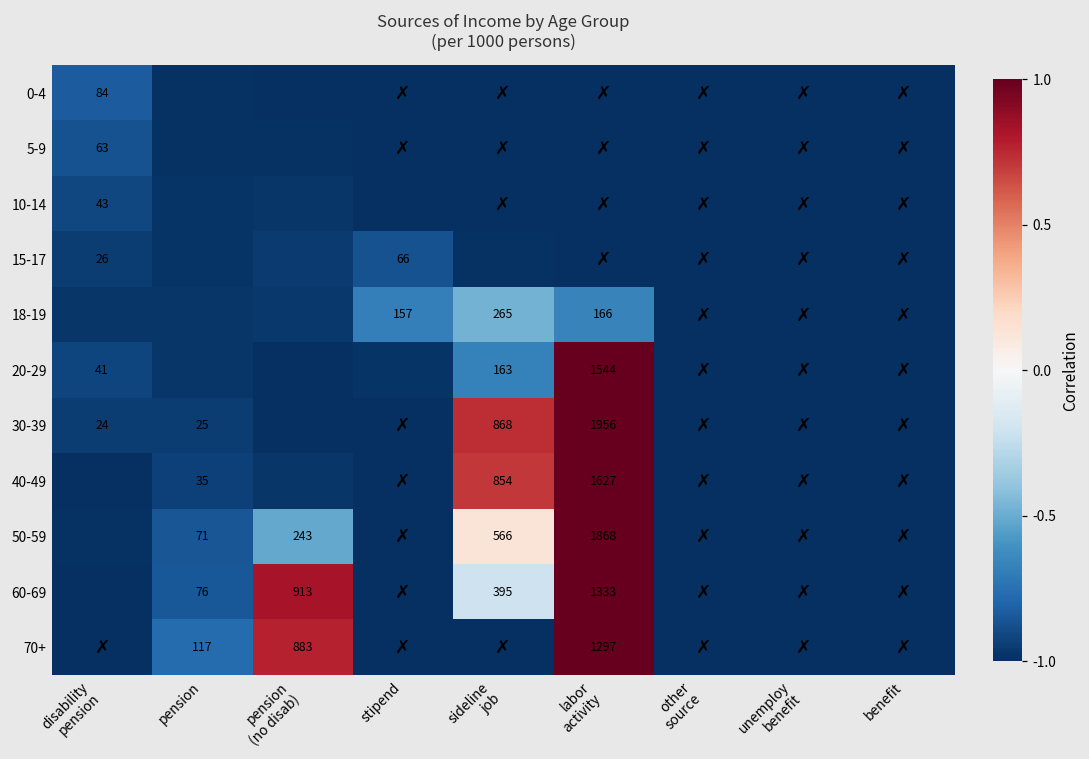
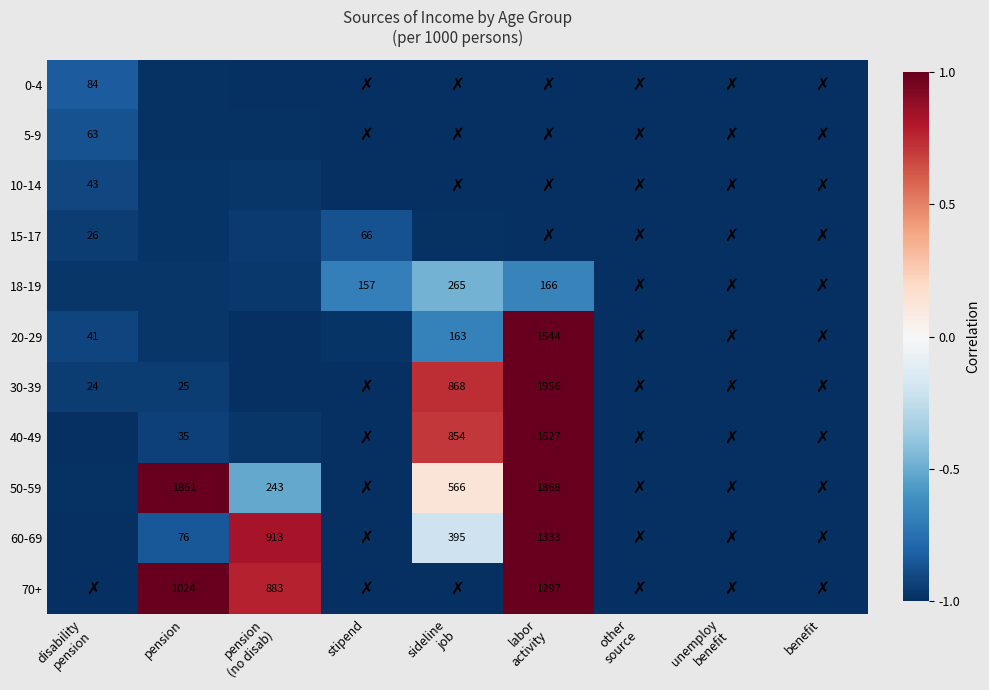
  {
    "0-4": {
      "disability pension": 84
    },
    "5-9": {
      "disability pension": 63
    },
    "10-14": {
      "disability pension": 43
    },
    "15-17": {
      "disability pension": 26,
      "stipend": 66
    },
    "18-19": {
      "stipend": 157,
      "sideline job": 265,
      "labor activity": 166
    },
    "20-29": {
      "disability pension": 41,
      "sideline job": 163,
      "labor activity": 1544
    },
    "30-39": {
      "disability pension": 24,
      "pension": 25,
      "sideline job": 868,
      "labor activity": 1956
    },
    "40-49": {
      "pension": 35,
      "sideline job": 854,
      "labor activity": 1627
    },
    "50-59": {
-     "pension": 71,
+     "pension": 1851,
      "pension (no disab)": 243,
      "sideline job": 566,
      "labor activity": 1868
    },
    "60-69": {
      "pension": 76,
      "pension (no disab)": 913,
      "sideline job": 395,
      "labor activity": 1333
    },
    "70+": {
-     "pension": 117,
+     "pension": 1024,
      "pension (no disab)": 883,
      "labor activity": 1297
    }
  }
